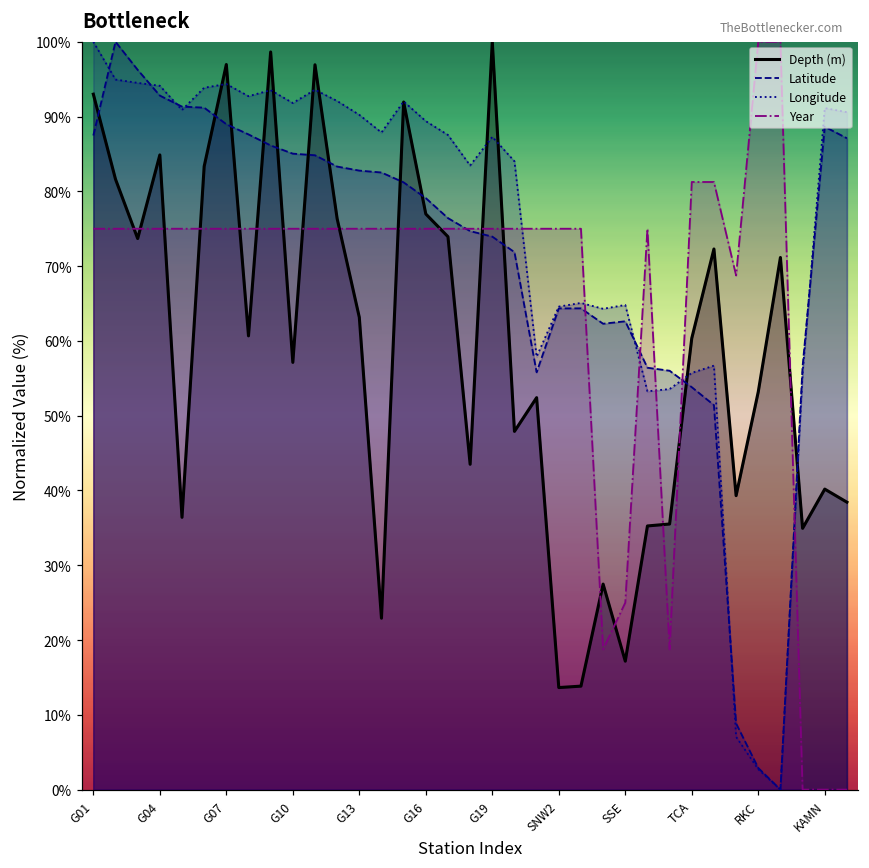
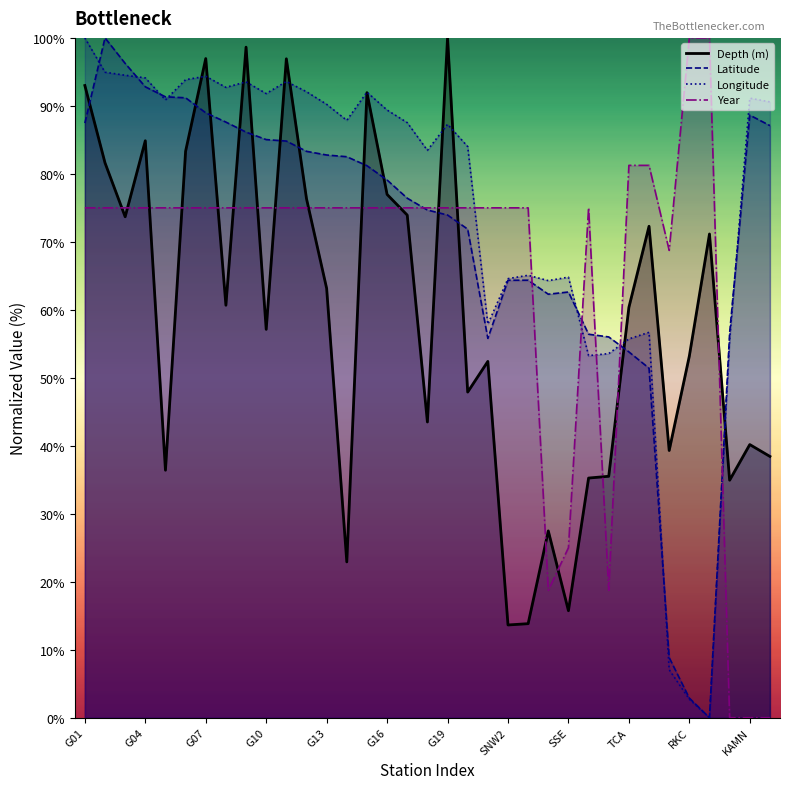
  {
    "Depth (m)": {
      "G01": "93%",
      "G04": "85%",
      "G07": "97%",
      "G10": "57%",
      "G13": "63%",
      "G16": "77%",
      "G19": "100%",
      "SNW2": "14%",
-     "SSE": "17%",
+     "SSE": "16%",
      "TCA": "60%",
      "RKC": "53%",
      "KAMN": "40%"
    }
  }
